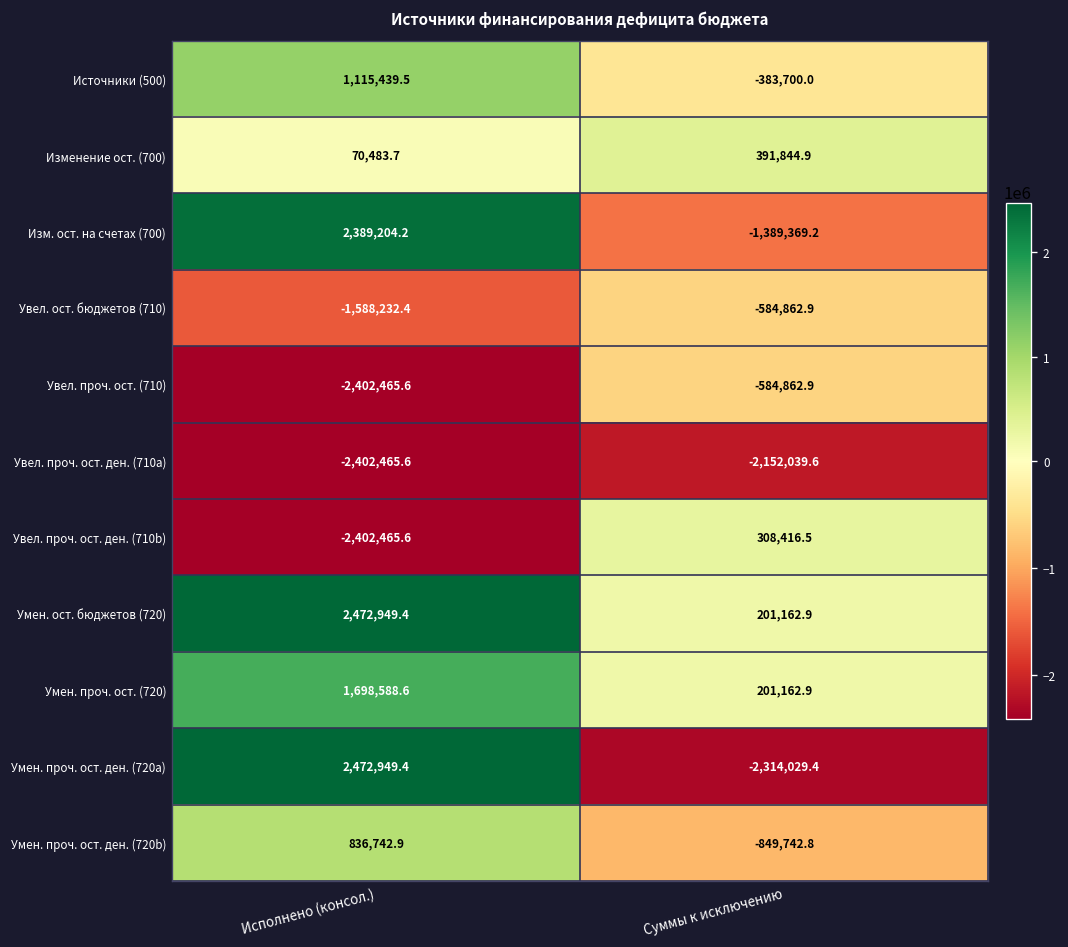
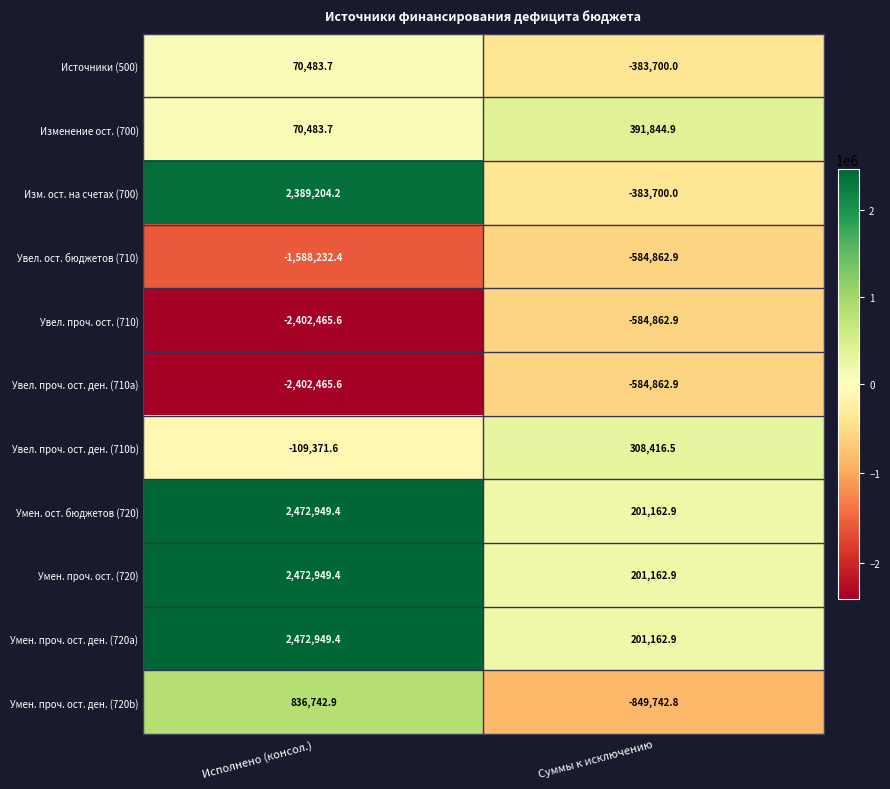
  {
    "Источники (500)": {
-     "Исполнено (консол.)": "1,115,439.5",
+     "Исполнено (консол.)": "70,483.7",
      "Суммы к исключению": "-383,700.0"
    },
    "Изменение ост. (700)": {
      "Исполнено (консол.)": "70,483.7",
      "Суммы к исключению": "391,844.9"
    },
    "Изм. ост. на счетах (700)": {
      "Исполнено (консол.)": "2,389,204.2",
-     "Суммы к исключению": "-1,389,369.2"
+     "Суммы к исключению": "-383,700.0"
    },
    "Увел. ост. бюджетов (710)": {
      "Исполнено (консол.)": "-1,588,232.4",
      "Суммы к исключению": "-584,862.9"
    },
    "Увел. проч. ост. (710)": {
      "Исполнено (консол.)": "-2,402,465.6",
      "Суммы к исключению": "-584,862.9"
    },
    "Увел. проч. ост. ден. (710a)": {
      "Исполнено (консол.)": "-2,402,465.6",
-     "Суммы к исключению": "-2,152,039.6"
+     "Суммы к исключению": "-584,862.9"
    },
    "Увел. проч. ост. ден. (710b)": {
-     "Исполнено (консол.)": "-2,402,465.6",
+     "Исполнено (консол.)": "-109,371.6",
      "Суммы к исключению": "308,416.5"
    },
    "Умен. ост. бюджетов (720)": {
      "Исполнено (консол.)": "2,472,949.4",
      "Суммы к исключению": "201,162.9"
    },
    "Умен. проч. ост. (720)": {
-     "Исполнено (консол.)": "1,698,588.6",
+     "Исполнено (консол.)": "2,472,949.4",
      "Суммы к исключению": "201,162.9"
    },
    "Умен. проч. ост. ден. (720a)": {
      "Исполнено (консол.)": "2,472,949.4",
-     "Суммы к исключению": "-2,314,029.4"
+     "Суммы к исключению": "201,162.9"
    },
    "Умен. проч. ост. ден. (720b)": {
      "Исполнено (консол.)": "836,742.9",
      "Суммы к исключению": "-849,742.8"
    }
  }
